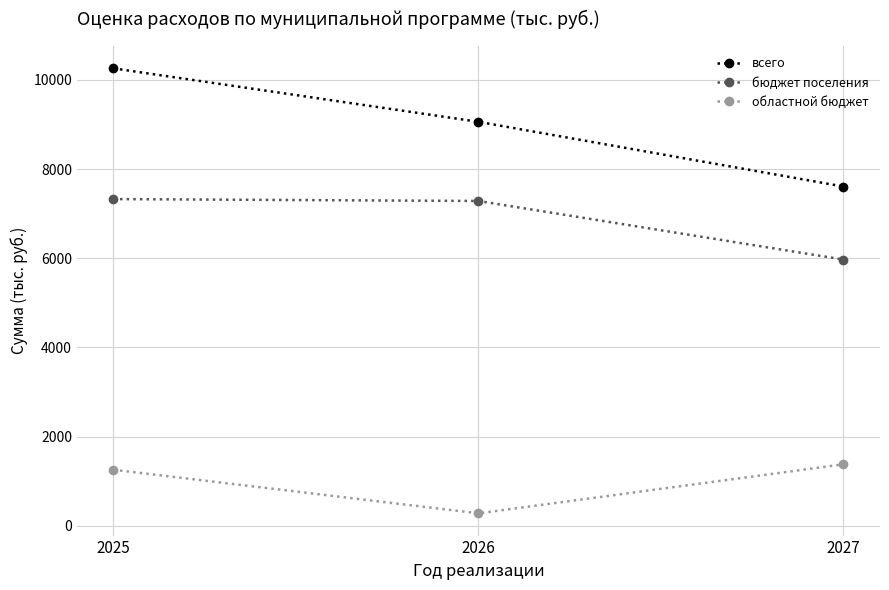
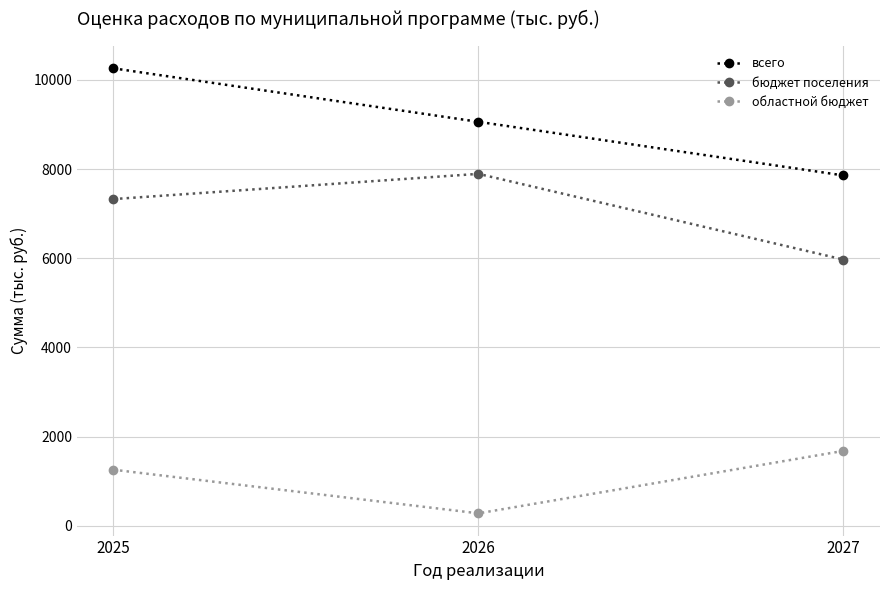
  {
    "всего": {
      "2025": 10300,
      "2026": 9100,
-     "2027": 7600
+     "2027": 7900
    },
    "бюджет поселения": {
      "2025": 7300,
-     "2026": 7300,
+     "2026": 7900,
      "2027": 6000
    },
    "областной бюджет": {
      "2025": 1300,
      "2026": 300,
-     "2027": 1400
+     "2027": 1700
    }
  }
